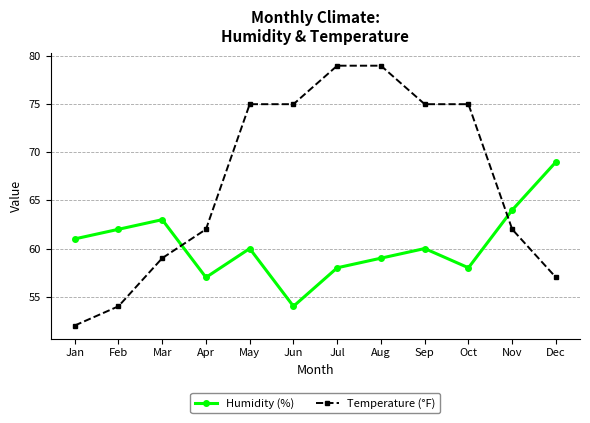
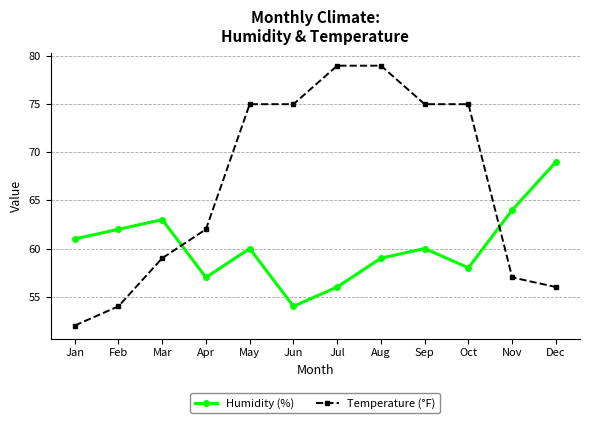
  {
    "Humidity (%)": {
      "Jan": 61,
      "Feb": 62,
      "Mar": 63,
      "Apr": 57,
      "May": 60,
      "Jun": 54,
-     "Jul": 58,
+     "Jul": 56,
      "Aug": 59,
      "Sep": 60,
      "Oct": 58,
      "Nov": 64,
      "Dec": 69
    },
    "Temperature (°F)": {
      "Jan": 52,
      "Feb": 54,
      "Mar": 59,
      "Apr": 62,
      "May": 75,
      "Jun": 75,
      "Jul": 79,
      "Aug": 79,
      "Sep": 75,
      "Oct": 75,
-     "Nov": 62,
-     "Dec": 57
+     "Nov": 57,
+     "Dec": 56
    }
  }
